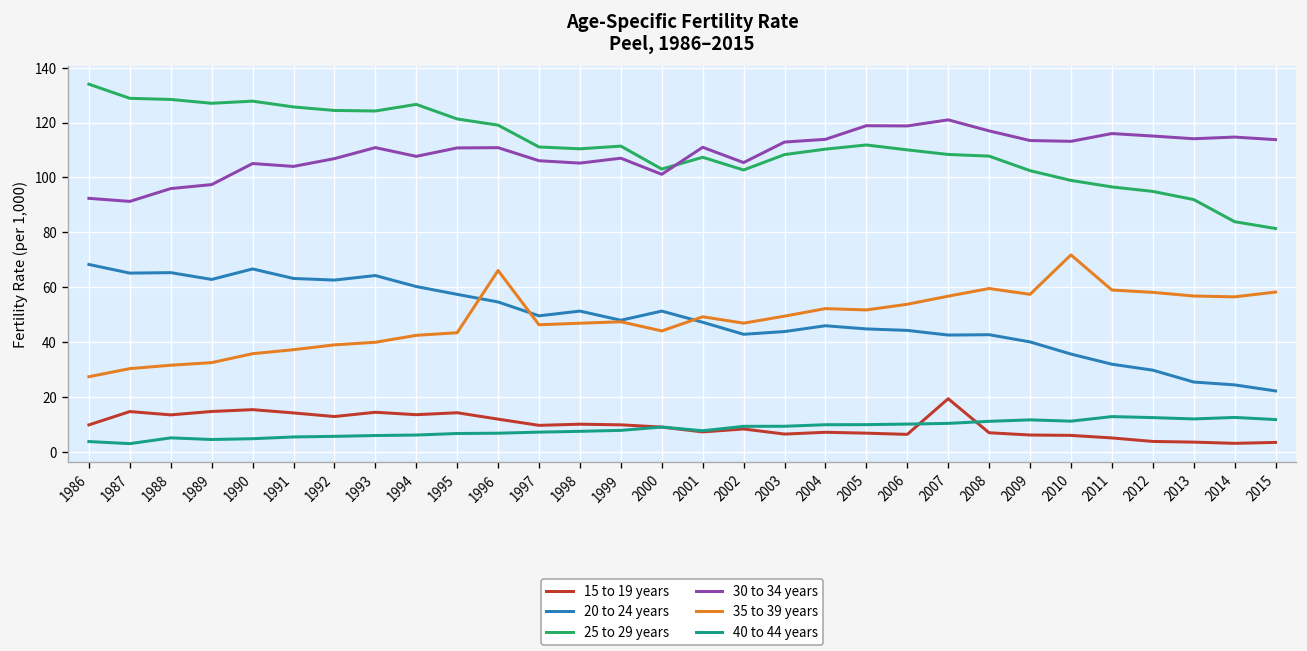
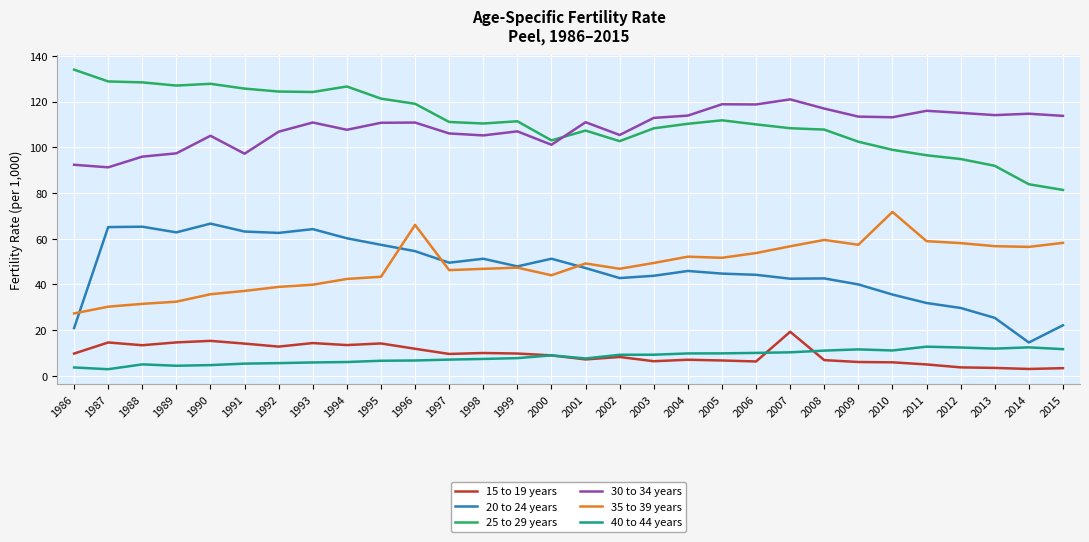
  {
    "15 to 19 years": {
      "1986": 10,
      "1987": 15,
      "1988": 13,
      "1989": 15,
      "1990": 15,
      "1991": 14,
      "1992": 13,
      "1993": 14,
      "1994": 13,
      "1995": 14,
      "1996": 12,
      "1997": 10,
      "1998": 10,
      "1999": 10,
      "2003": 6,
      "2004": 7,
      "2005": 7,
      "2006": 6,
      "2007": 19,
      "2008": 7,
      "2009": 6,
      "2010": 6,
      "2011": 5,
      "2012": 4,
      "2013": 3,
      "2014": 3,
      "2015": 3
    },
    "20 to 24 years": {
-     "1986": 68,
+     "1986": 21,
      "1987": 65,
      "1988": 65,
      "1989": 63,
      "1990": 67,
      "1991": 63,
      "1992": 63,
      "1993": 64,
      "1994": 60,
      "1995": 57,
      "1996": 55,
      "1997": 50,
      "1998": 51,
      "2000": 51,
      "2001": 47,
      "2002": 43,
      "2003": 44,
      "2004": 46,
      "2005": 45,
      "2006": 44,
      "2007": 43,
      "2008": 43,
      "2009": 40,
      "2010": 36,
      "2011": 32,
      "2012": 30,
      "2013": 25,
-     "2014": 24,
+     "2014": 15,
      "2015": 22
    },
    "30 to 34 years": {
      "1986": 92,
      "1987": 91,
      "1988": 96,
      "1989": 97,
      "1990": 105,
-     "1991": 104,
+     "1991": 97,
      "1992": 107,
      "1993": 111,
      "1994": 108,
      "1995": 111,
      "1996": 111,
      "1997": 106,
      "1998": 105,
      "1999": 107,
      "2000": 101,
      "2001": 111,
      "2002": 105,
      "2003": 113,
      "2004": 114,
      "2005": 119,
      "2006": 119,
      "2007": 121,
      "2008": 117,
      "2009": 113,
      "2010": 113,
      "2011": 116,
      "2012": 115,
      "2013": 114,
      "2014": 115,
      "2015": 114
    },
    "35 to 39 years": {
      "1986": 27,
      "1987": 30,
      "1988": 32,
      "1989": 32,
      "1990": 36,
      "1991": 37,
      "1992": 39,
      "1993": 40,
      "1994": 42,
      "1995": 43,
      "1996": 66,
      "1997": 46,
      "1998": 47,
      "2000": 44,
      "2001": 49,
      "2002": 47,
      "2003": 49,
      "2004": 52,
      "2005": 52,
      "2006": 54,
      "2007": 57,
      "2008": 59,
      "2009": 57,
      "2010": 72,
      "2011": 59,
      "2012": 58,
      "2013": 57,
      "2014": 56,
      "2015": 58
    }
  }
